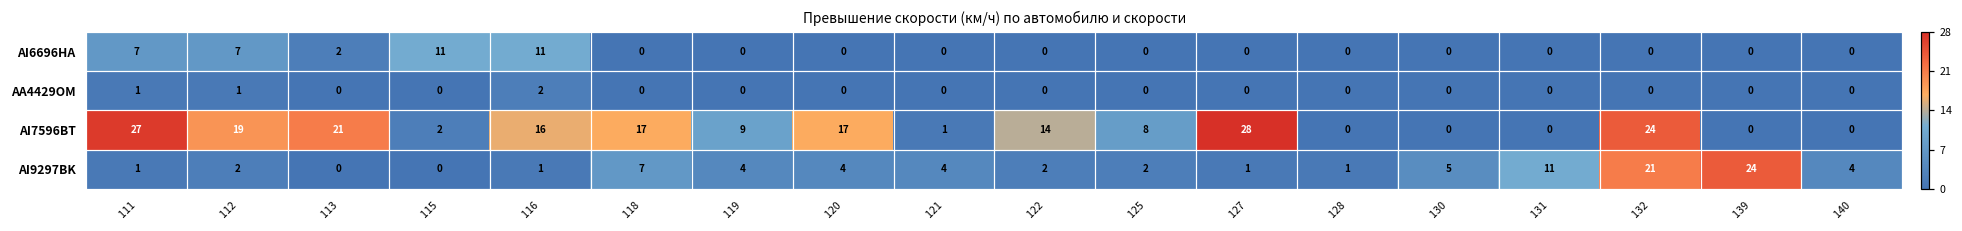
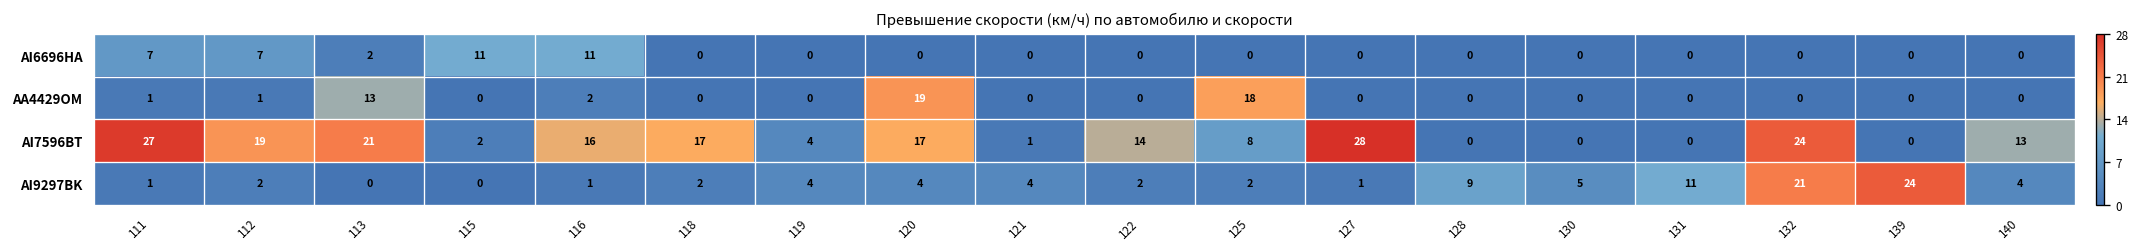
  {
    "AI6696HA": {
      "111": 7,
      "112": 7,
      "113": 2,
      "115": 11,
      "116": 11,
      "118": 0,
      "119": 0,
      "120": 0,
      "121": 0,
      "122": 0,
      "125": 0,
      "127": 0,
      "128": 0,
      "130": 0,
      "131": 0,
      "132": 0,
      "139": 0,
      "140": 0
    },
    "AA4429OM": {
      "111": 1,
      "112": 1,
-     "113": 0,
+     "113": 13,
      "115": 0,
      "116": 2,
      "118": 0,
      "119": 0,
-     "120": 0,
+     "120": 19,
      "121": 0,
      "122": 0,
-     "125": 0,
+     "125": 18,
      "127": 0,
      "128": 0,
      "130": 0,
      "131": 0,
      "132": 0,
      "139": 0,
      "140": 0
    },
    "AI7596BT": {
      "111": 27,
      "112": 19,
      "113": 21,
      "115": 2,
      "116": 16,
      "118": 17,
-     "119": 9,
+     "119": 4,
      "120": 17,
      "121": 1,
      "122": 14,
      "125": 8,
      "127": 28,
      "128": 0,
      "130": 0,
      "131": 0,
      "132": 24,
      "139": 0,
-     "140": 0
+     "140": 13
    },
    "AI9297BK": {
      "111": 1,
      "112": 2,
      "113": 0,
      "115": 0,
      "116": 1,
-     "118": 7,
+     "118": 2,
      "119": 4,
      "120": 4,
      "121": 4,
      "122": 2,
      "125": 2,
      "127": 1,
-     "128": 1,
+     "128": 9,
      "130": 5,
      "131": 11,
      "132": 21,
      "139": 24,
      "140": 4
    }
  }
